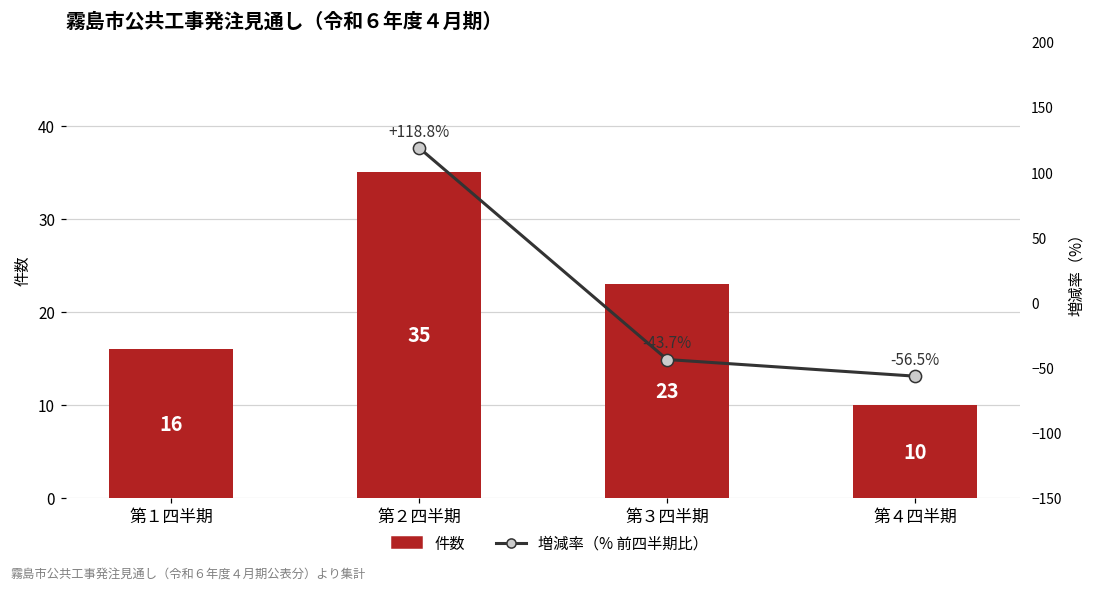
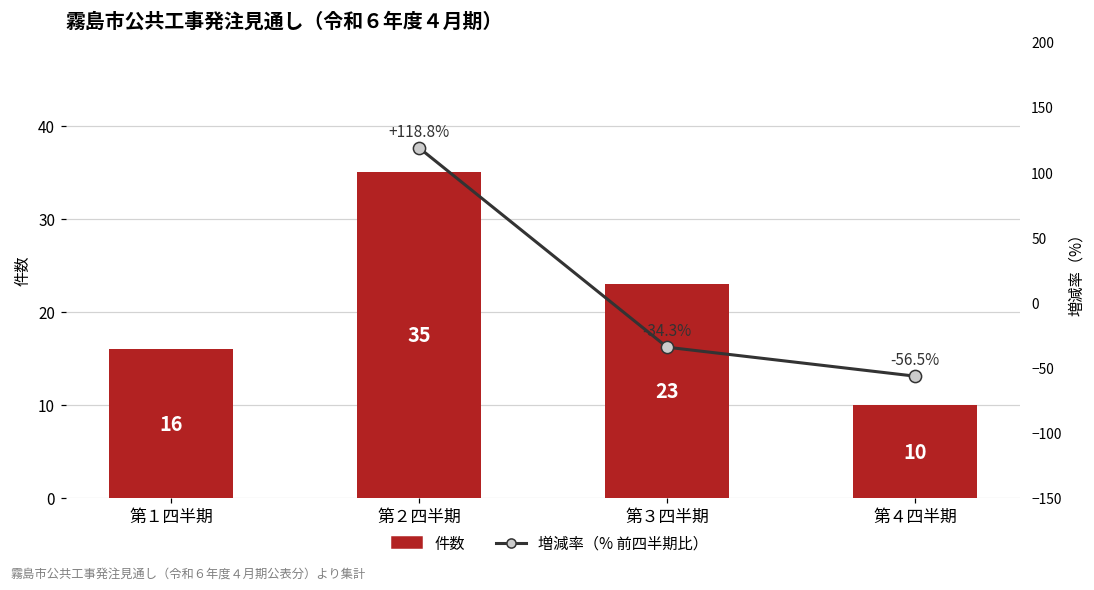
  {
    "件数": {
      "第１四半期": "16",
      "第２四半期": "35",
      "第３四半期": "23",
      "第４四半期": "10"
    },
    "増減率（% 前四半期比）": {
      "第２四半期": "+118.8%",
-     "第３四半期": "-43.7%",
+     "第３四半期": "-34.3%",
      "第４四半期": "-56.5%"
    }
  }
